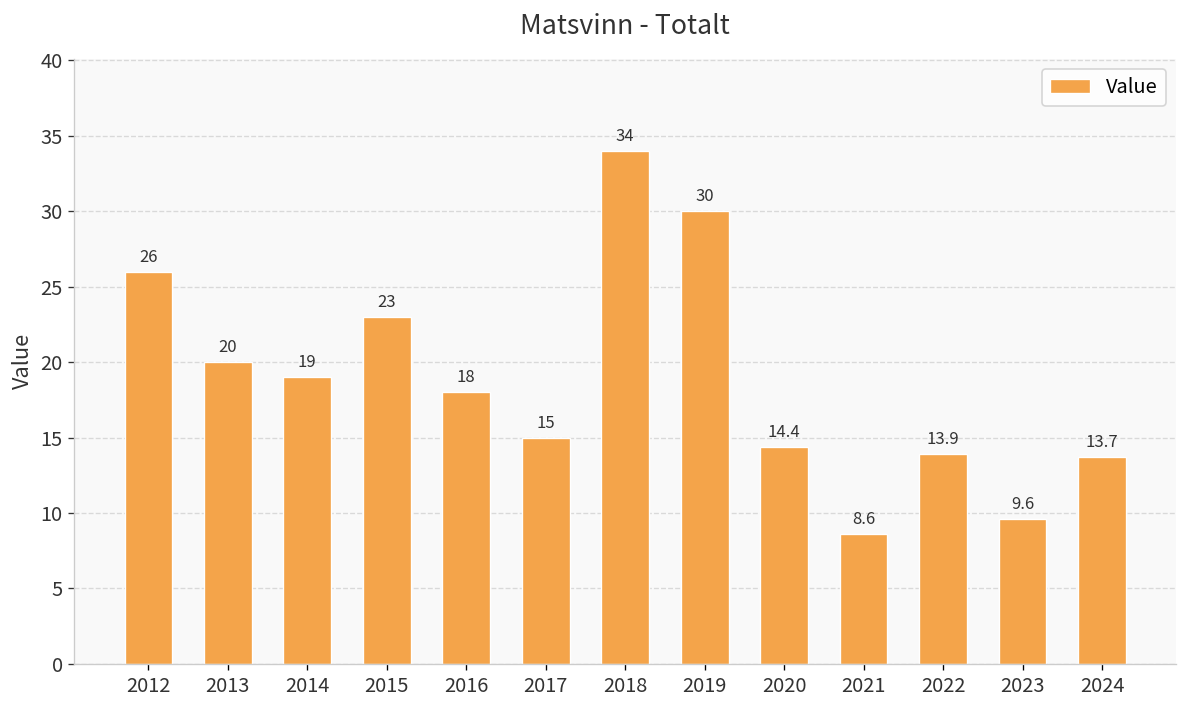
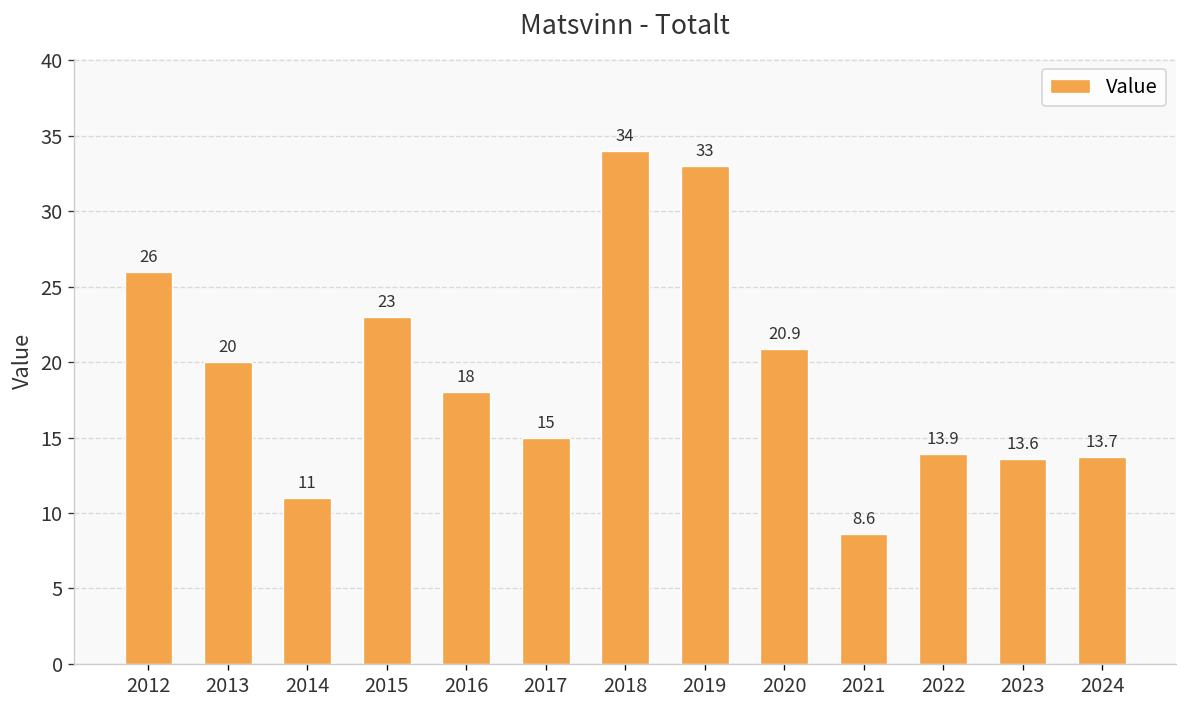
  {
    "2012": 26,
    "2013": 20,
-   "2014": 19,
+   "2014": 11,
    "2015": 23,
    "2016": 18,
    "2017": 15,
    "2018": 34,
-   "2019": 30,
-   "2020": 14.4,
+   "2019": 33,
+   "2020": 20.9,
    "2021": 8.6,
    "2022": 13.9,
-   "2023": 9.6,
+   "2023": 13.6,
    "2024": 13.7
  }
